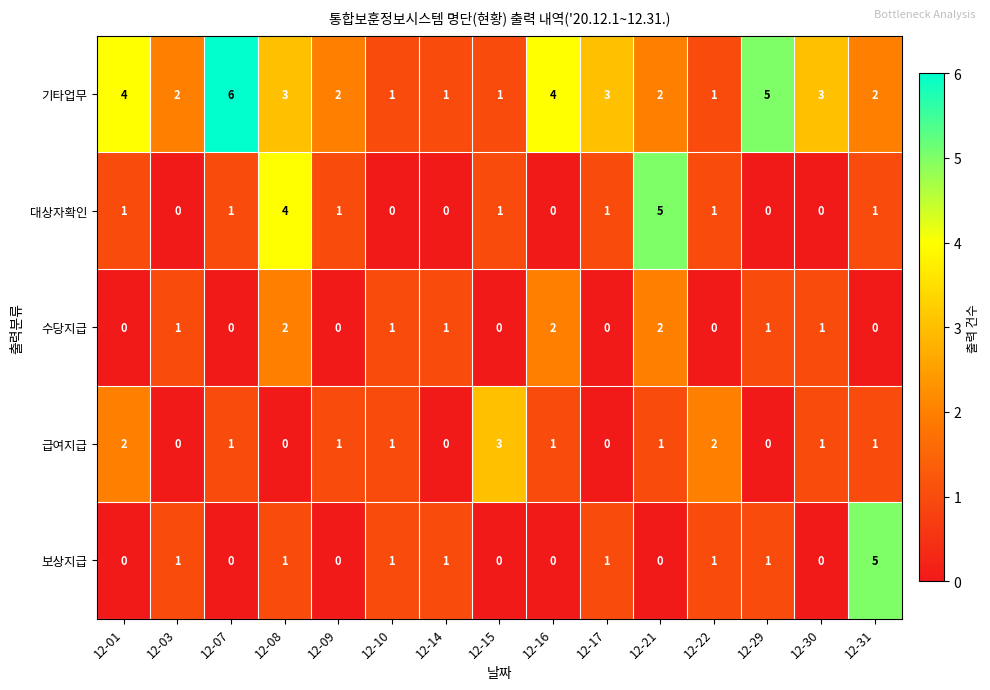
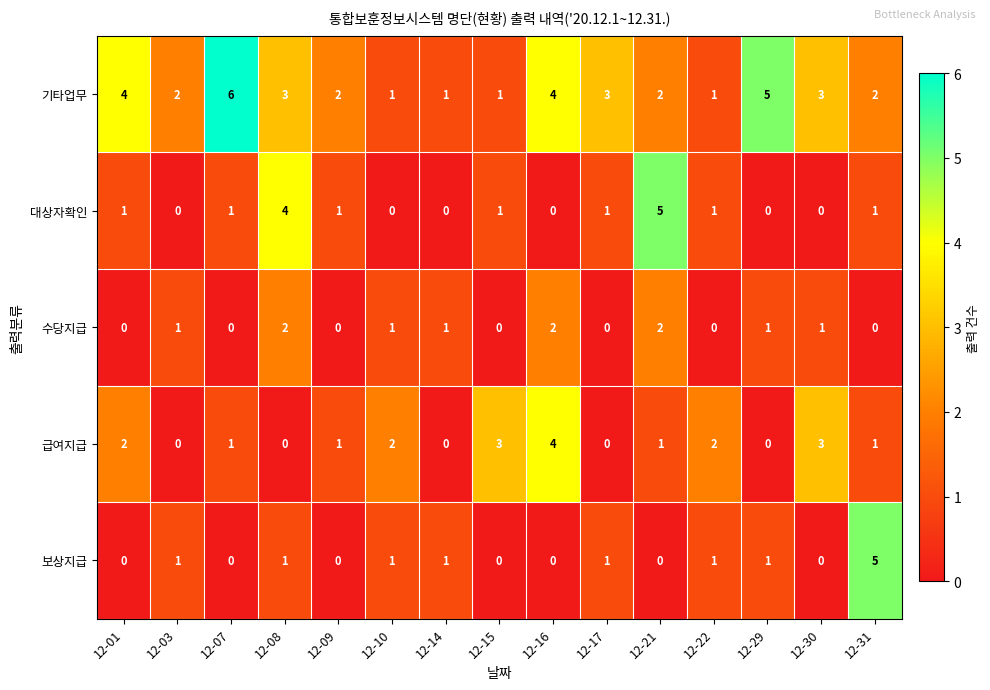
  {
    "기타업무": {
      "12-01": 4,
      "12-03": 2,
      "12-07": 6,
      "12-08": 3,
      "12-09": 2,
      "12-10": 1,
      "12-14": 1,
      "12-15": 1,
      "12-16": 4,
      "12-17": 3,
      "12-21": 2,
      "12-22": 1,
      "12-29": 5,
      "12-30": 3,
      "12-31": 2
    },
    "대상자확인": {
      "12-01": 1,
      "12-03": 0,
      "12-07": 1,
      "12-08": 4,
      "12-09": 1,
      "12-10": 0,
      "12-14": 0,
      "12-15": 1,
      "12-16": 0,
      "12-17": 1,
      "12-21": 5,
      "12-22": 1,
      "12-29": 0,
      "12-30": 0,
      "12-31": 1
    },
    "수당지급": {
      "12-01": 0,
      "12-03": 1,
      "12-07": 0,
      "12-08": 2,
      "12-09": 0,
      "12-10": 1,
      "12-14": 1,
      "12-15": 0,
      "12-16": 2,
      "12-17": 0,
      "12-21": 2,
      "12-22": 0,
      "12-29": 1,
      "12-30": 1,
      "12-31": 0
    },
    "급여지급": {
      "12-01": 2,
      "12-03": 0,
      "12-07": 1,
      "12-08": 0,
      "12-09": 1,
-     "12-10": 1,
+     "12-10": 2,
      "12-14": 0,
      "12-15": 3,
-     "12-16": 1,
+     "12-16": 4,
      "12-17": 0,
      "12-21": 1,
      "12-22": 2,
      "12-29": 0,
-     "12-30": 1,
+     "12-30": 3,
      "12-31": 1
    },
    "보상지급": {
      "12-01": 0,
      "12-03": 1,
      "12-07": 0,
      "12-08": 1,
      "12-09": 0,
      "12-10": 1,
      "12-14": 1,
      "12-15": 0,
      "12-16": 0,
      "12-17": 1,
      "12-21": 0,
      "12-22": 1,
      "12-29": 1,
      "12-30": 0,
      "12-31": 5
    }
  }
